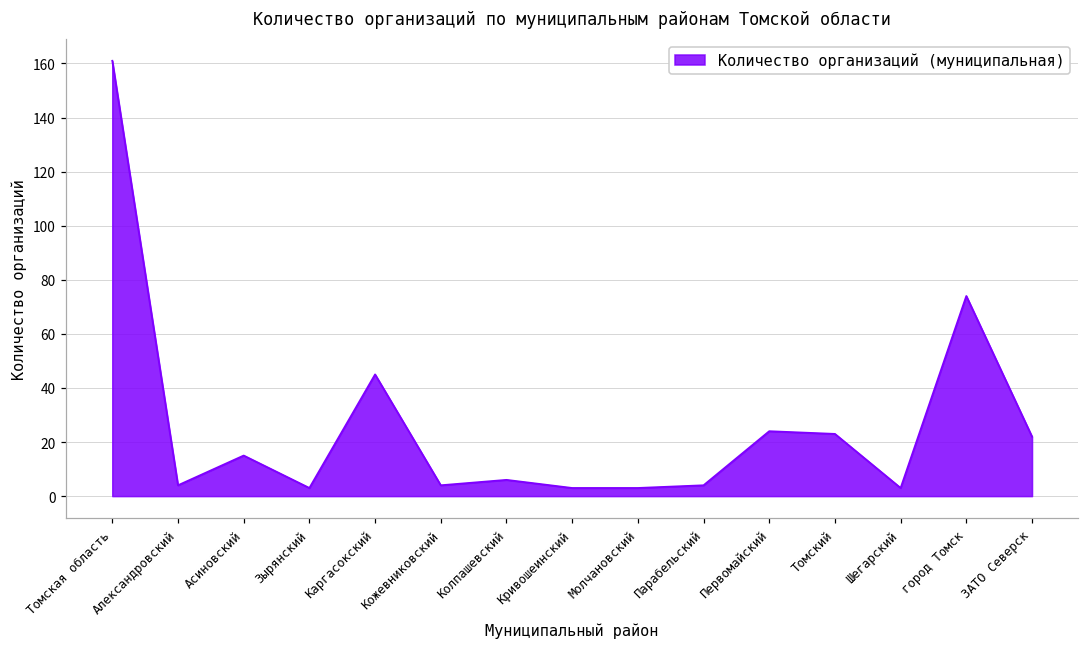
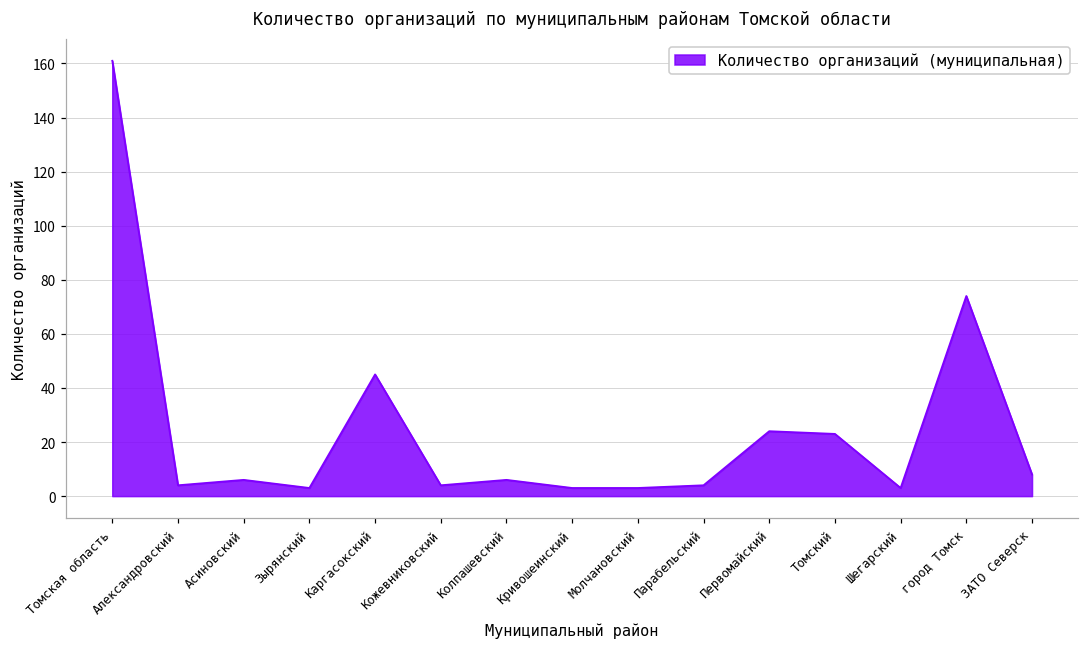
  {
    "Томская область": 161,
    "Александровский": 4,
-   "Асиновский": 15,
+   "Асиновский": 6,
    "Зырянский": 3,
    "Каргасокский": 45,
    "Кожевниковский": 4,
    "Колпашевский": 6,
    "Кривошеинский": 3,
    "Молчановский": 3,
    "Парабельский": 4,
    "Первомайский": 24,
    "Томский": 23,
    "Шегарский": 3,
    "город Томск": 74,
-   "ЗАТО Северск": 22
+   "ЗАТО Северск": 8
  }
